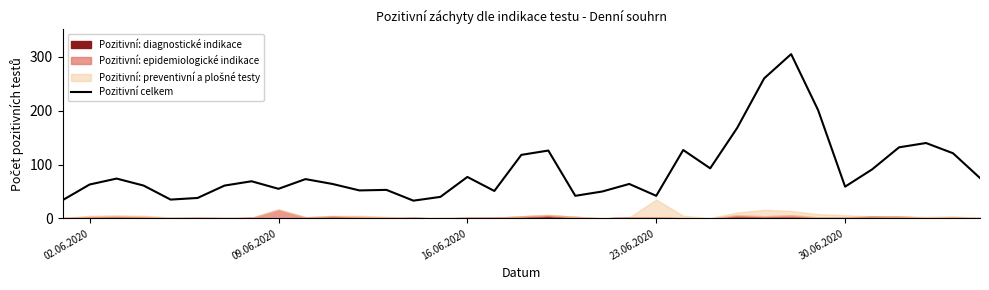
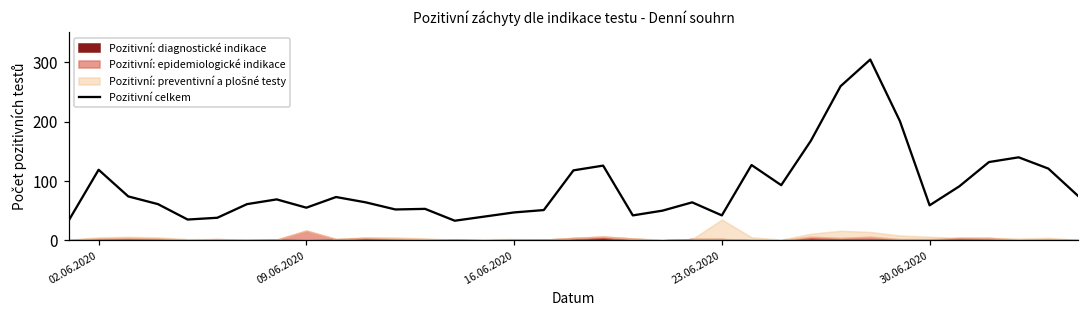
  {
    "Pozitivní celkem": {
-     "02.06.2020": 60,
+     "02.06.2020": 120,
      "09.06.2020": 60,
-     "16.06.2020": 80,
+     "16.06.2020": 50,
      "23.06.2020": 40,
      "30.06.2020": 60
    },
    "Pozitivní: diagnostické indikace": {
      "09.06.2020": 0
    },
    "Pozitivní: preventivní a plošné testy": {
      "23.06.2020": 30
    }
  }
